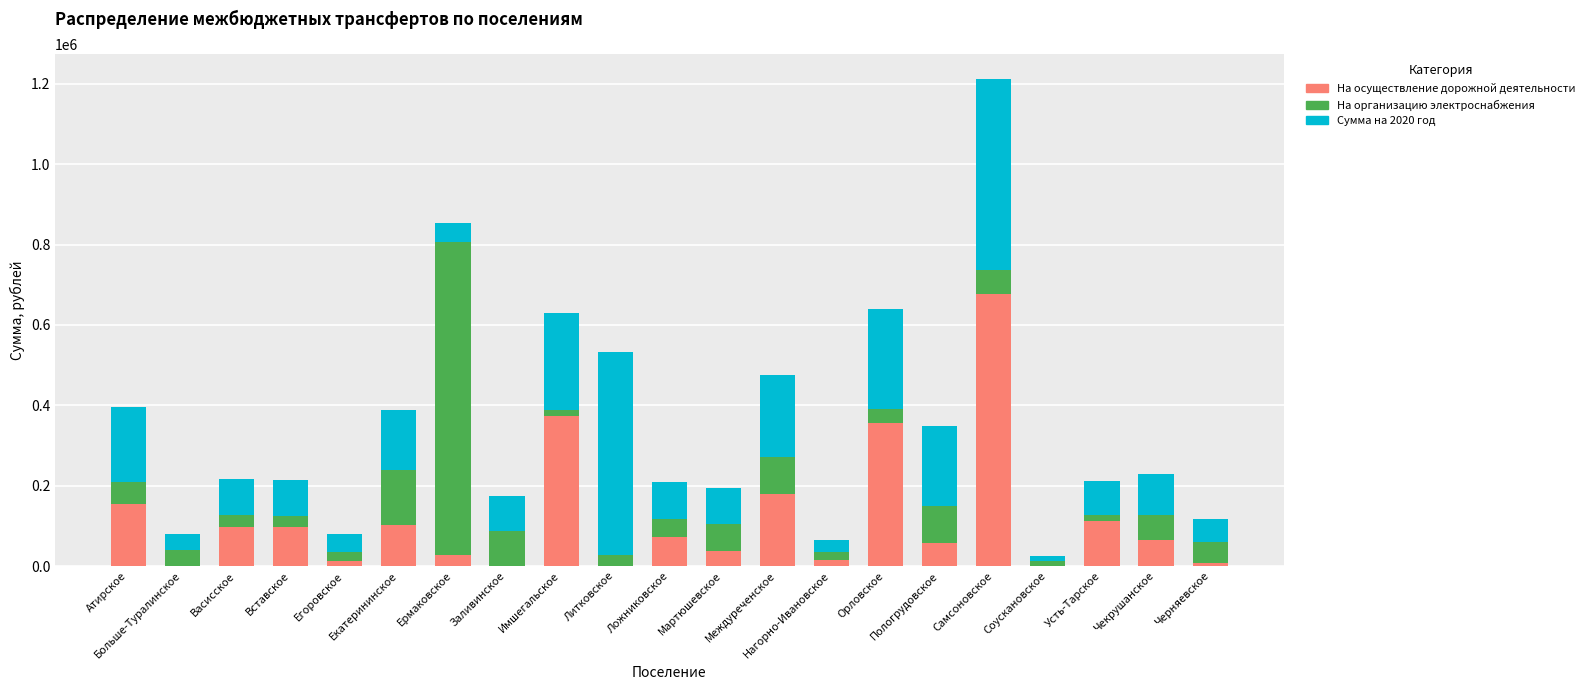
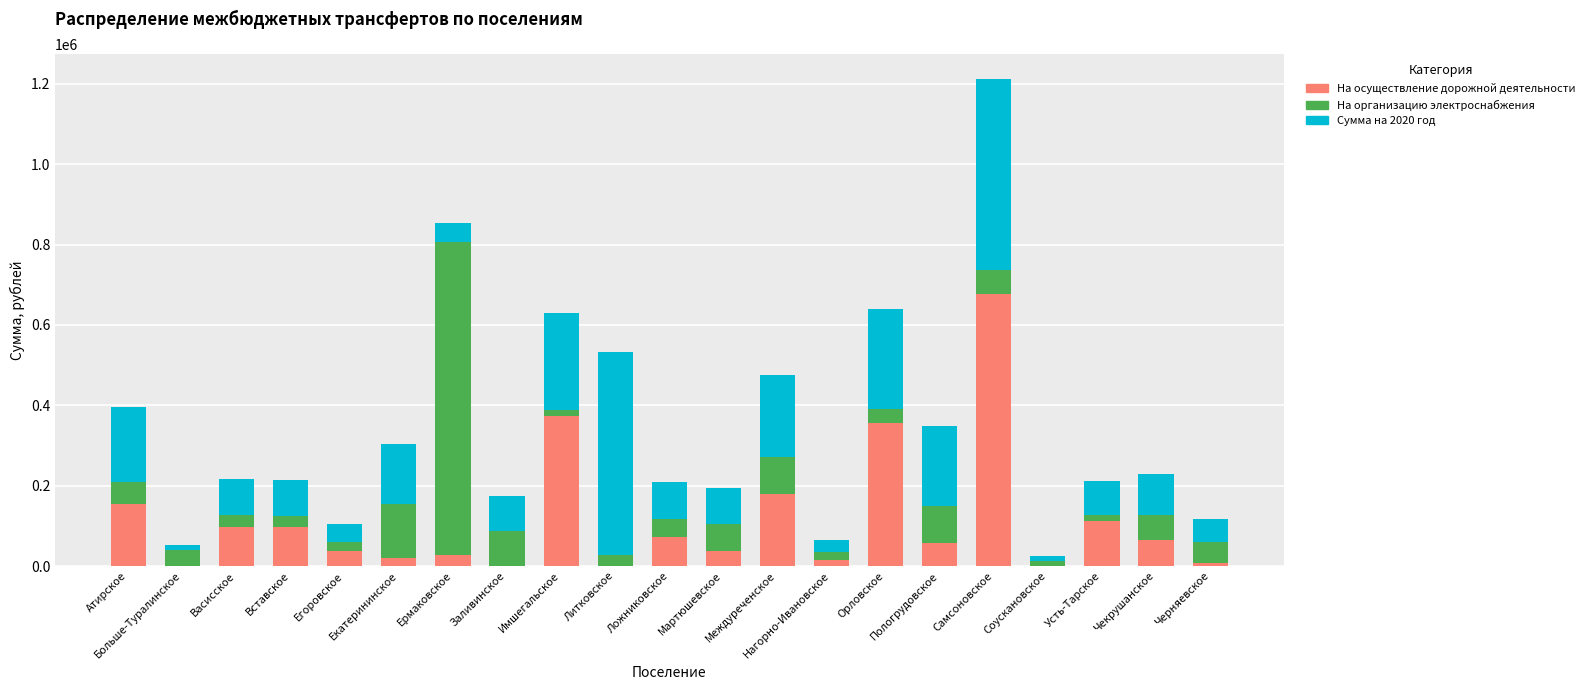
  {
    "На осуществление дорожной деятельности": {
      "Атирское": 150000,
      "Больше-Туралинское": 0,
      "Васисское": 100000,
      "Вставское": 100000,
-     "Егоровское": 10000,
-     "Екатерининское": 100000,
+     "Егоровское": 40000,
+     "Екатерининское": 20000,
      "Ермаковское": 30000,
      "Заливинское": 0,
      "Имшегальское": 370000,
      "Литковское": 0,
      "Ложниковское": 70000,
      "Мартюшевское": 40000,
      "Междуреченское": 180000,
      "Нагорно-Ивановское": 10000,
      "Орловское": 360000,
      "Пологрудовское": 60000,
      "Самсоновское": 680000,
      "Соускановское": 0,
      "Усть-Тарское": 110000,
      "Чекрушанское": 60000,
      "Черняевское": 10000
    },
    "На организацию электроснабжения": {
      "Атирское": 60000,
      "Больше-Туралинское": 40000,
      "Васисское": 30000,
      "Вставское": 30000,
      "Егоровское": 20000,
      "Екатерининское": 140000,
      "Ермаковское": 780000,
      "Заливинское": 90000,
      "Имшегальское": 10000,
      "Литковское": 30000,
      "Ложниковское": 40000,
      "Мартюшевское": 70000,
      "Междуреченское": 90000,
      "Нагорно-Ивановское": 20000,
      "Орловское": 30000,
      "Пологрудовское": 90000,
      "Самсоновское": 60000,
      "Соускановское": 10000,
      "Усть-Тарское": 10000,
      "Чекрушанское": 60000,
      "Черняевское": 50000
    },
    "Сумма на 2020 год": {
      "Атирское": 190000,
-     "Больше-Туралинское": 40000,
+     "Больше-Туралинское": 10000,
      "Васисское": 90000,
      "Вставское": 90000,
      "Егоровское": 50000,
      "Екатерининское": 150000,
      "Ермаковское": 50000,
      "Заливинское": 90000,
      "Имшегальское": 240000,
      "Литковское": 500000,
      "Ложниковское": 90000,
      "Мартюшевское": 90000,
      "Междуреченское": 200000,
      "Нагорно-Ивановское": 30000,
      "Орловское": 250000,
      "Пологрудовское": 200000,
      "Самсоновское": 480000,
      "Соускановское": 10000,
      "Усть-Тарское": 80000,
      "Чекрушанское": 100000,
      "Черняевское": 60000
    }
  }
